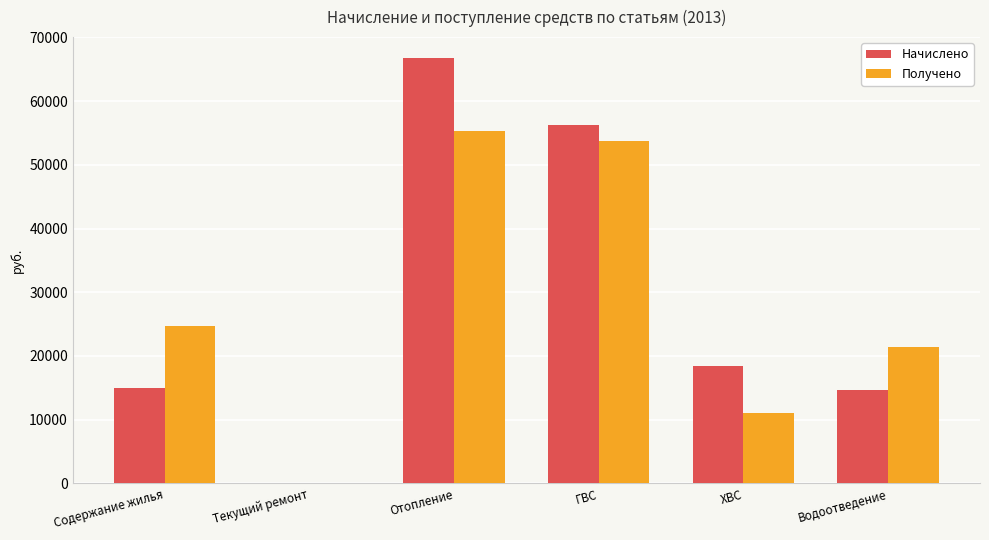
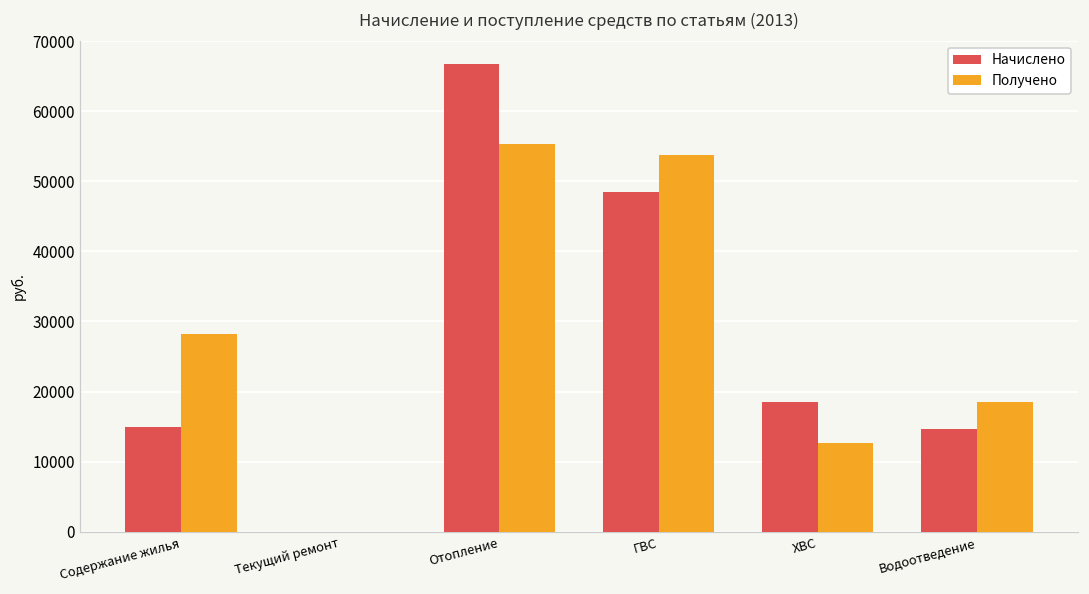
  {
    "Начислено": {
      "Содержание жилья": 15000,
      "Текущий ремонт": 0,
      "Отопление": 67000,
-     "ГВС": 56000,
+     "ГВС": 48000,
      "ХВС": 18000,
      "Водоотведение": 15000
    },
    "Получено": {
-     "Содержание жилья": 25000,
+     "Содержание жилья": 28000,
      "Текущий ремонт": 0,
      "Отопление": 55000,
      "ГВС": 54000,
-     "ХВС": 11000,
-     "Водоотведение": 21000
+     "ХВС": 13000,
+     "Водоотведение": 18000
    }
  }
